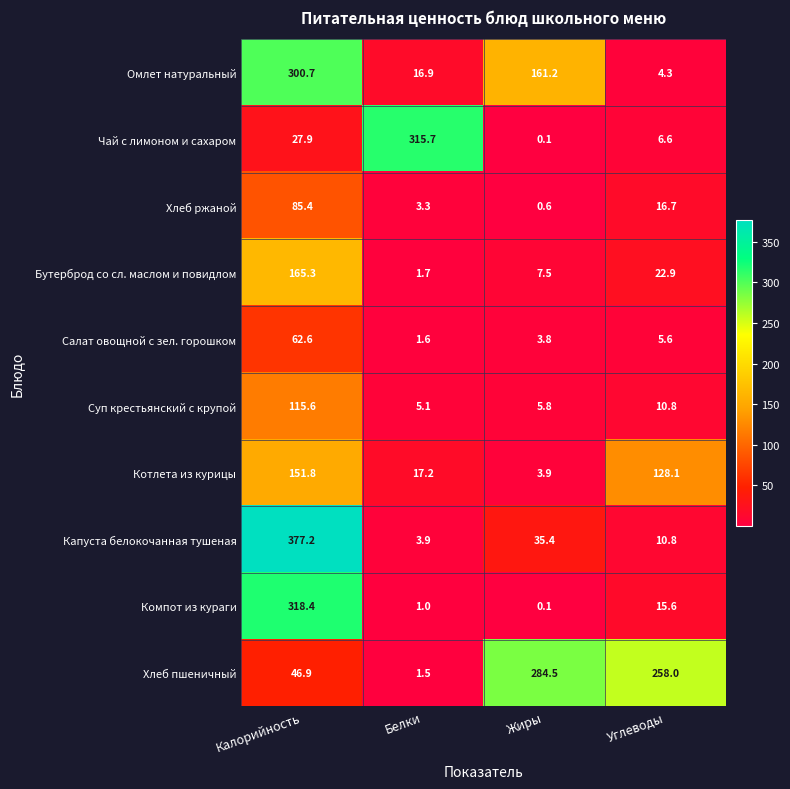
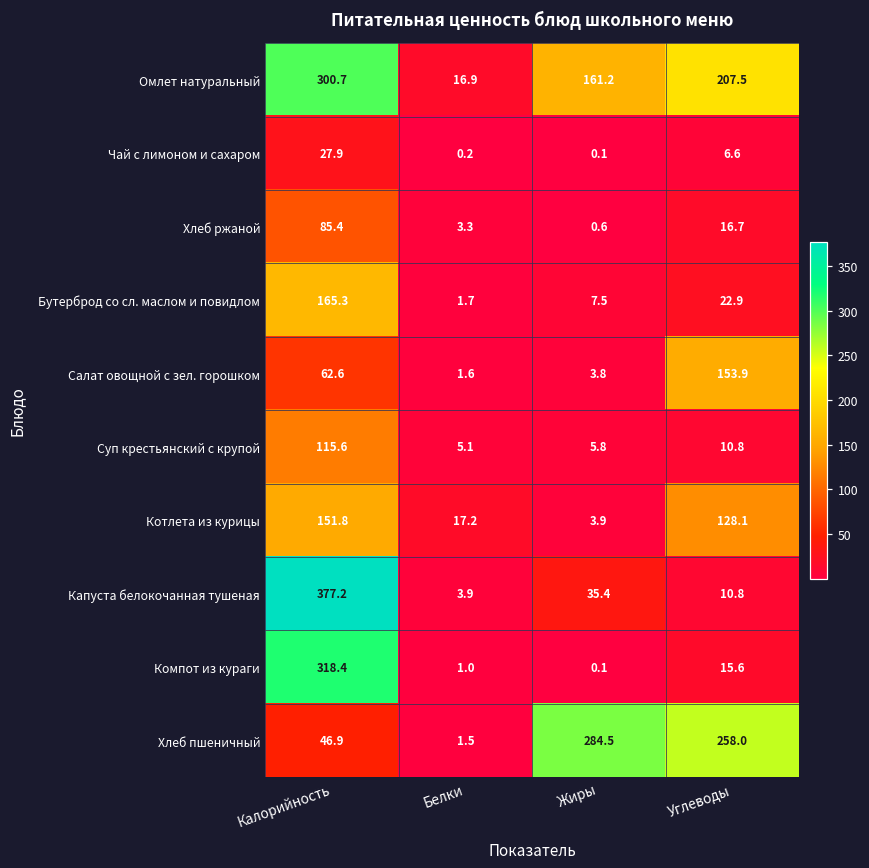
  {
    "Омлет натуральный": {
      "Калорийность": 300.7,
      "Белки": 16.9,
      "Жиры": 161.2,
-     "Углеводы": 4.3
+     "Углеводы": 207.5
    },
    "Чай с лимоном и сахаром": {
      "Калорийность": 27.9,
-     "Белки": 315.7,
+     "Белки": 0.2,
      "Жиры": 0.1,
      "Углеводы": 6.6
    },
    "Хлеб ржаной": {
      "Калорийность": 85.4,
      "Белки": 3.3,
      "Жиры": 0.6,
      "Углеводы": 16.7
    },
    "Бутерброд со сл. маслом и повидлом": {
      "Калорийность": 165.3,
      "Белки": 1.7,
      "Жиры": 7.5,
      "Углеводы": 22.9
    },
    "Салат овощной с зел. горошком": {
      "Калорийность": 62.6,
      "Белки": 1.6,
      "Жиры": 3.8,
-     "Углеводы": 5.6
+     "Углеводы": 153.9
    },
    "Суп крестьянский с крупой": {
      "Калорийность": 115.6,
      "Белки": 5.1,
      "Жиры": 5.8,
      "Углеводы": 10.8
    },
    "Котлета из курицы": {
      "Калорийность": 151.8,
      "Белки": 17.2,
      "Жиры": 3.9,
      "Углеводы": 128.1
    },
    "Капуста белокочанная тушеная": {
      "Калорийность": 377.2,
      "Белки": 3.9,
      "Жиры": 35.4,
      "Углеводы": 10.8
    },
    "Компот из кураги": {
      "Калорийность": 318.4,
      "Белки": 1.0,
      "Жиры": 0.1,
      "Углеводы": 15.6
    },
    "Хлеб пшеничный": {
      "Калорийность": 46.9,
      "Белки": 1.5,
      "Жиры": 284.5,
      "Углеводы": 258.0
    }
  }
